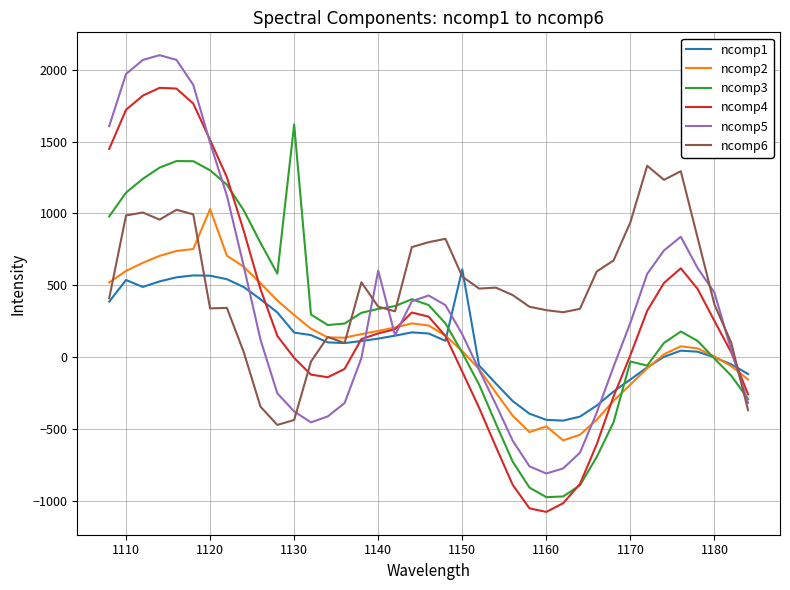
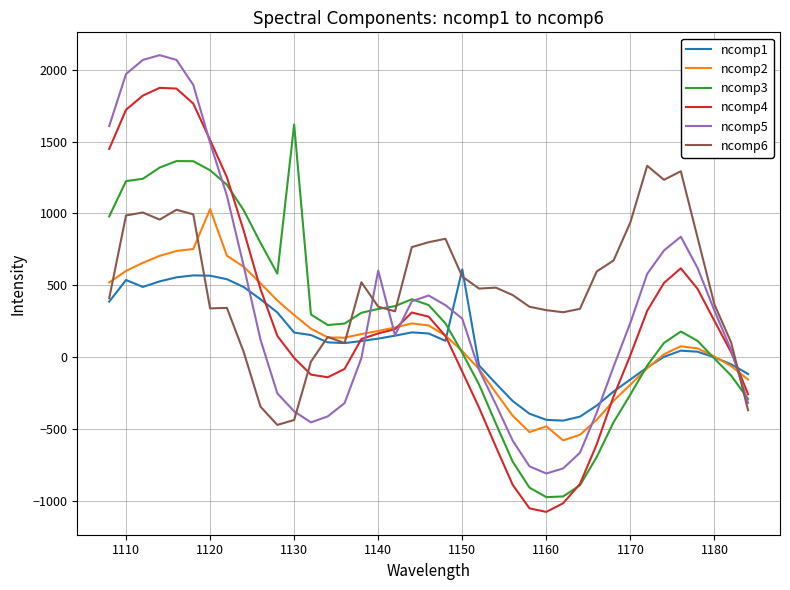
  {
    "ncomp1": {
      "1110": 540,
      "1120": 570,
      "1130": 170,
      "1140": 130,
      "1150": 610,
      "1160": -440,
      "1170": -160
    },
    "ncomp2": {
      "1110": 600,
      "1120": 1030,
      "1130": 290,
      "1160": -480,
      "1170": -190
    },
    "ncomp3": {
-     "1110": 1140,
+     "1110": 1220,
      "1120": 1300,
      "1130": 1620,
      "1160": -980,
-     "1170": -30
+     "1170": -260
    },
    "ncomp4": {
      "1110": 1720,
      "1120": 1510,
      "1130": -10,
      "1150": -100,
      "1160": -1080,
      "1170": 10,
      "1180": 250
    },
    "ncomp5": {
      "1110": 1970,
      "1120": 1490,
      "1130": -380,
      "1140": 600,
-     "1150": 160,
+     "1150": 270,
      "1160": -810,
      "1170": 240,
-     "1180": 450
+     "1180": 320
    },
    "ncomp6": {
      "1110": 990,
      "1120": 340,
      "1130": -440,
      "1150": 560,
      "1160": 330,
      "1170": 940,
      "1180": 370
    }
  }
